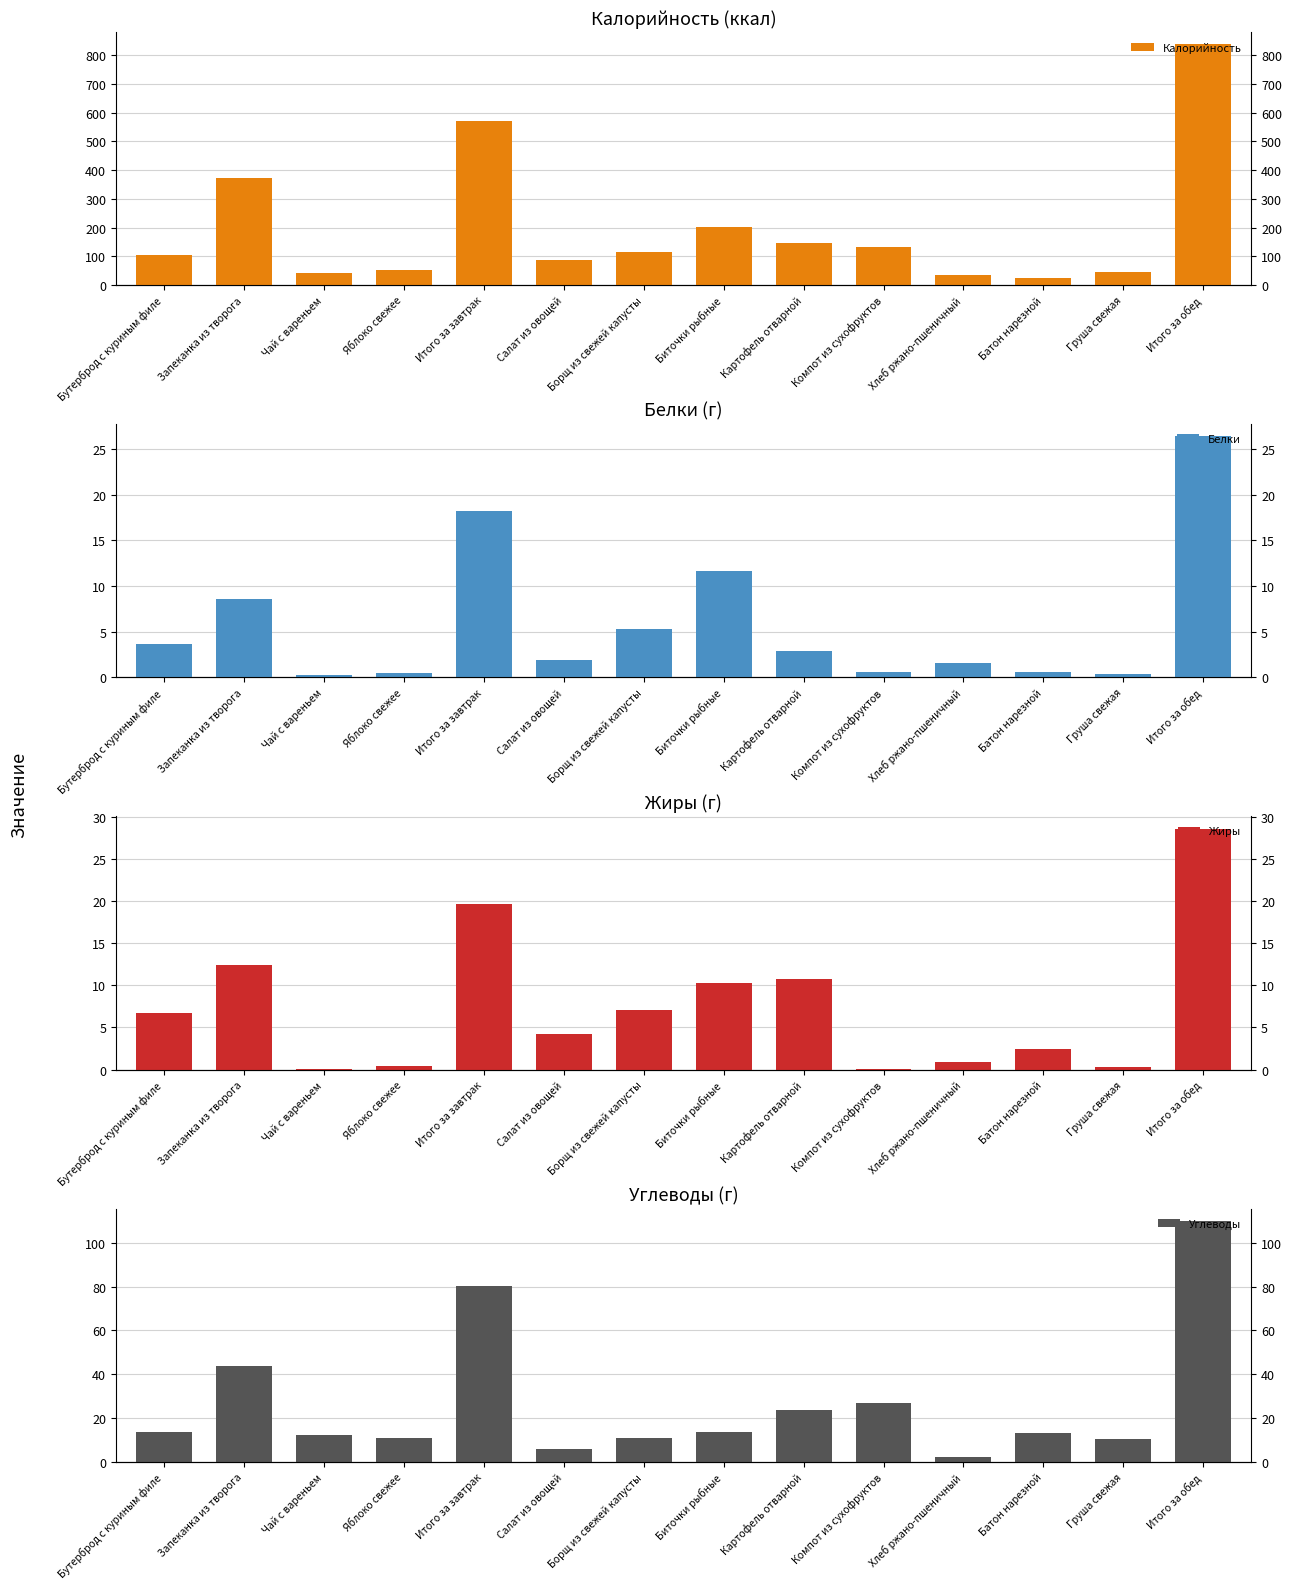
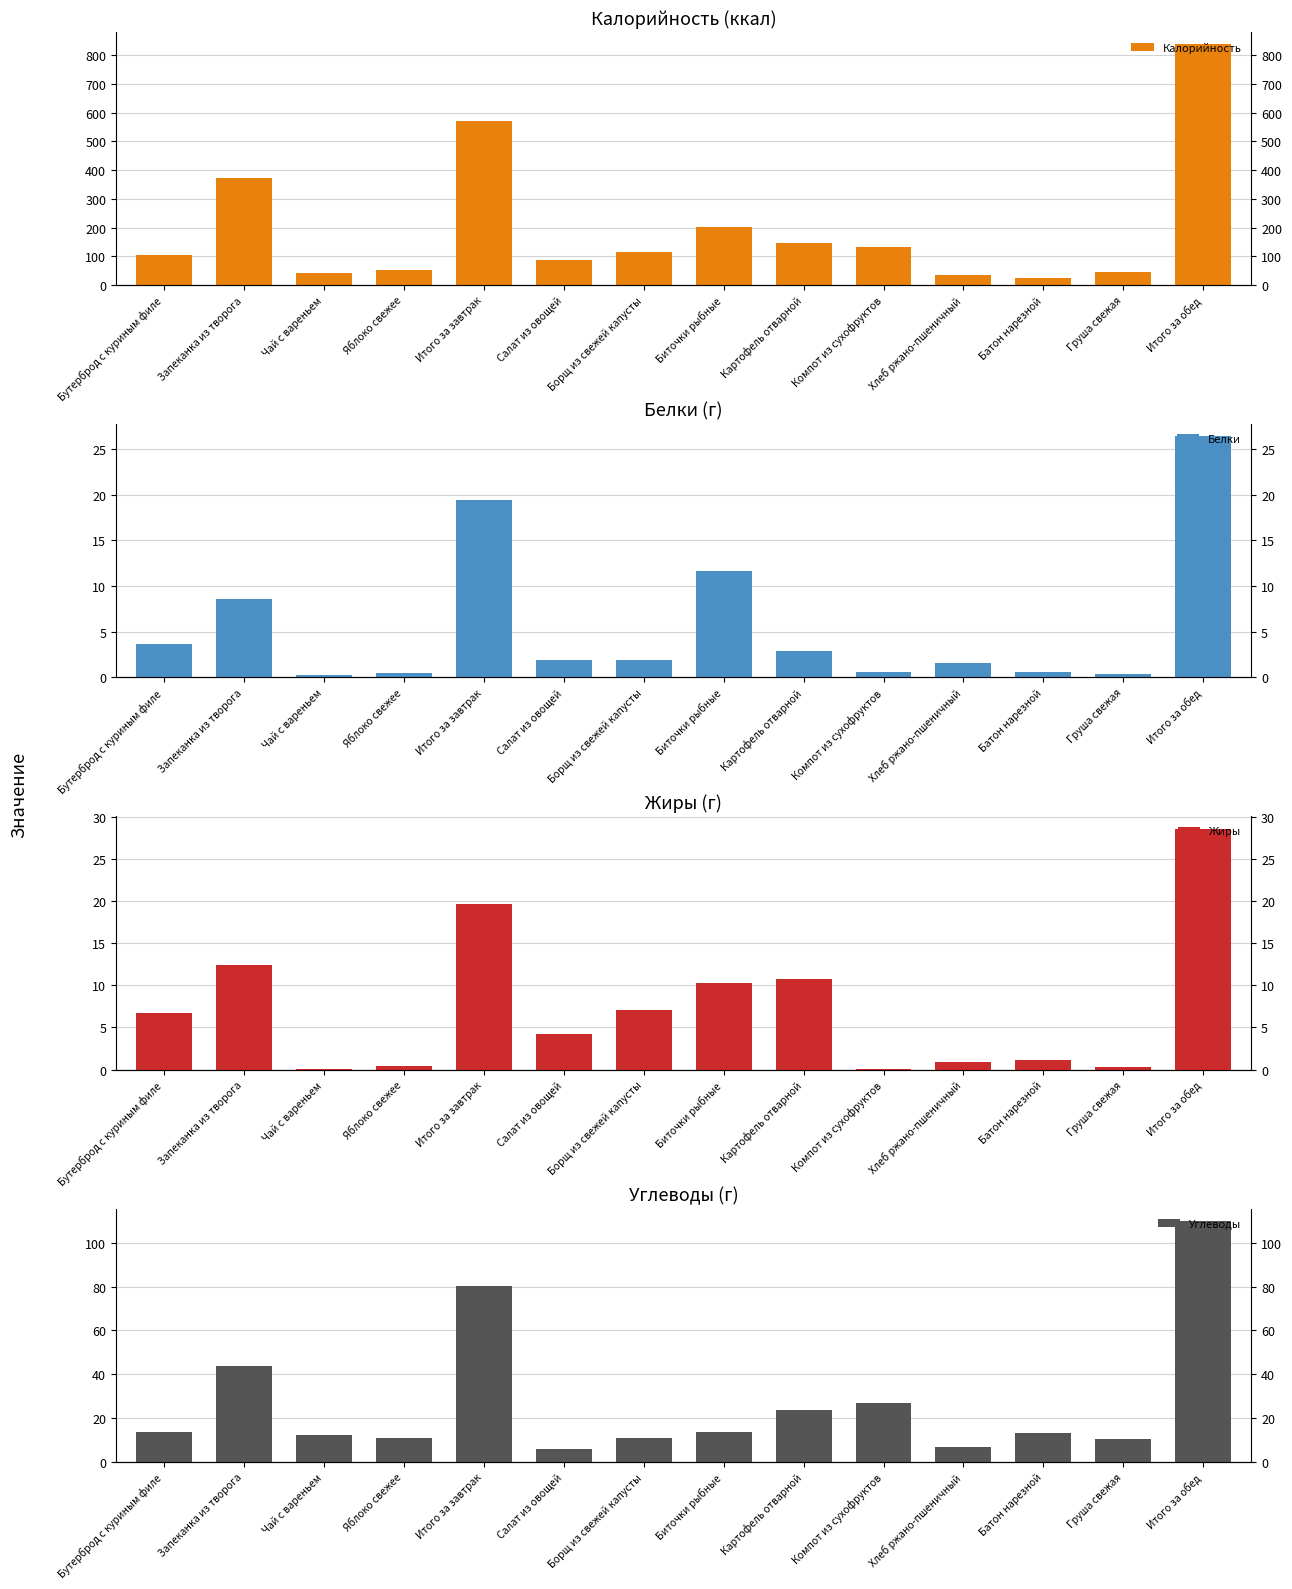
  {
    "Калорийность (ккал)": {
      "Бутерброд с куриным филе": 110,
      "Запеканка из творога": 370,
      "Чай с вареньем": 40,
      "Яблоко свежее": 50,
      "Итого за завтрак": 570,
      "Салат из овощей": 90,
      "Борщ из свежей капусты": 120,
      "Биточки рыбные": 200,
      "Картофель отварной": 150,
      "Компот из сухофруктов": 130,
      "Хлеб ржано-пшеничный": 40,
      "Батон нарезной": 20,
      "Груша свежая": 50,
      "Итого за обед": 840
    },
    "Белки (г)": {
      "Бутерброд с куриным филе": 4,
      "Запеканка из творога": 9,
      "Яблоко свежее": 0,
-     "Итого за завтрак": 18,
+     "Итого за завтрак": 19,
      "Салат из овощей": 2,
-     "Борщ из свежей капусты": 5,
+     "Борщ из свежей капусты": 2,
      "Биточки рыбные": 12,
      "Картофель отварной": 3,
      "Компот из сухофруктов": 1,
      "Хлеб ржано-пшеничный": 2,
      "Батон нарезной": 1,
      "Груша свежая": 0,
      "Итого за обед": 26
    },
    "Жиры (г)": {
      "Бутерброд с куриным филе": 7,
      "Запеканка из творога": 12,
      "Яблоко свежее": 0,
      "Итого за завтрак": 20,
      "Салат из овощей": 4,
      "Борщ из свежей капусты": 7,
      "Биточки рыбные": 10,
      "Картофель отварной": 11,
      "Хлеб ржано-пшеничный": 1,
-     "Батон нарезной": 2,
+     "Батон нарезной": 1,
      "Груша свежая": 0,
      "Итого за обед": 29
    },
    "Углеводы (г)": {
      "Бутерброд с куриным филе": 13,
      "Запеканка из творога": 44,
      "Чай с вареньем": 12,
      "Яблоко свежее": 11,
      "Итого за завтрак": 80,
      "Салат из овощей": 6,
      "Борщ из свежей капусты": 11,
      "Биточки рыбные": 14,
      "Картофель отварной": 24,
      "Компот из сухофруктов": 27,
-     "Хлеб ржано-пшеничный": 2,
+     "Хлеб ржано-пшеничный": 7,
      "Батон нарезной": 13,
      "Груша свежая": 10,
      "Итого за обед": 110
    }
  }
